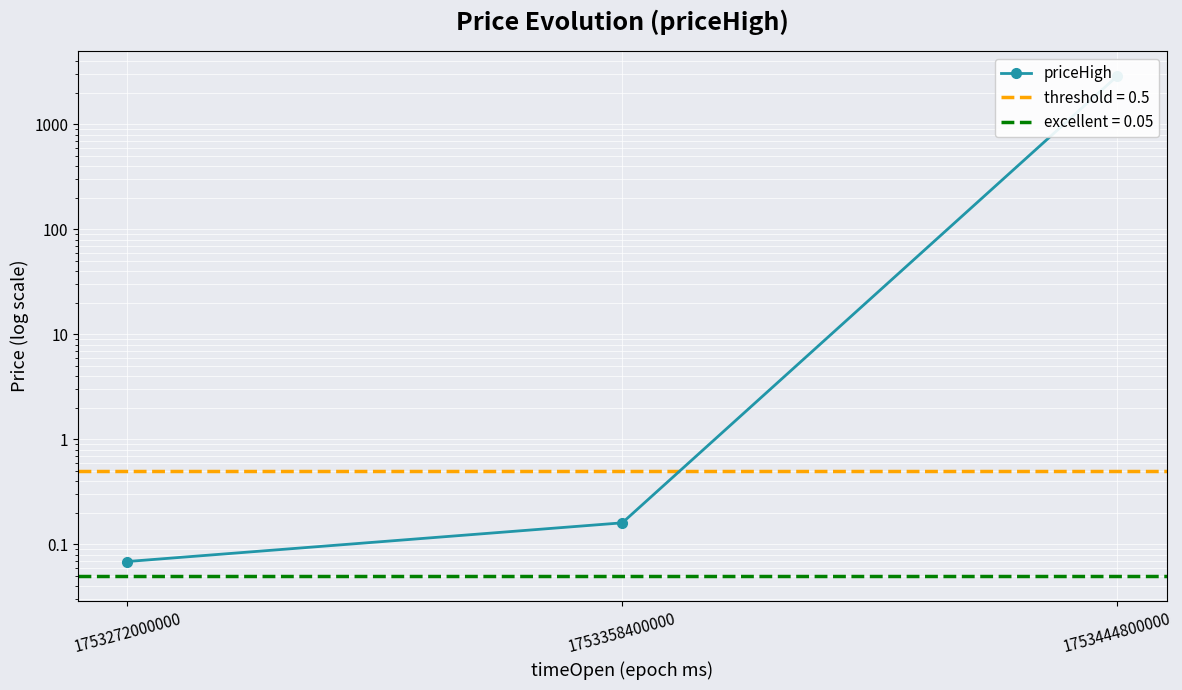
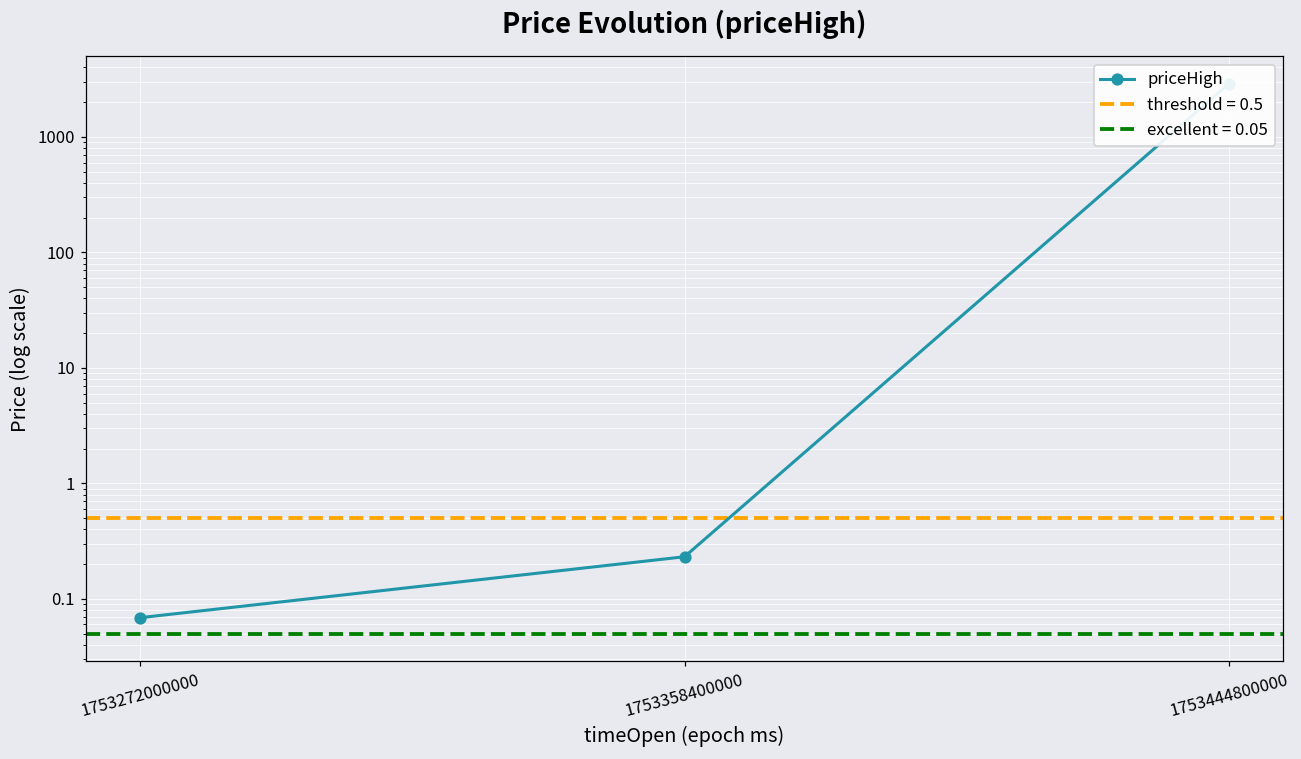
  {
    "1753272000000": 0.07,
-   "1753358400000": 0.16
+   "1753358400000": 0.23
  }
